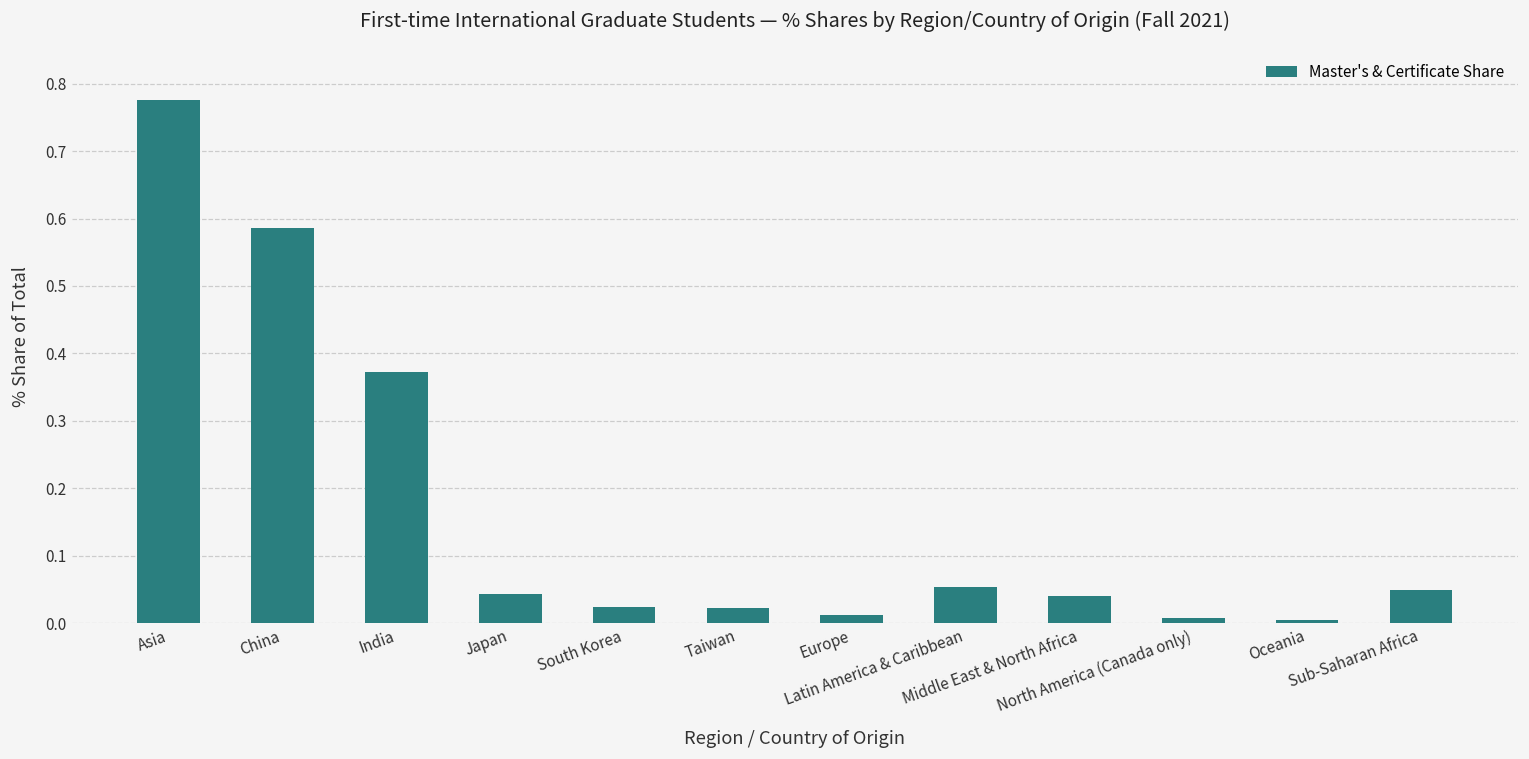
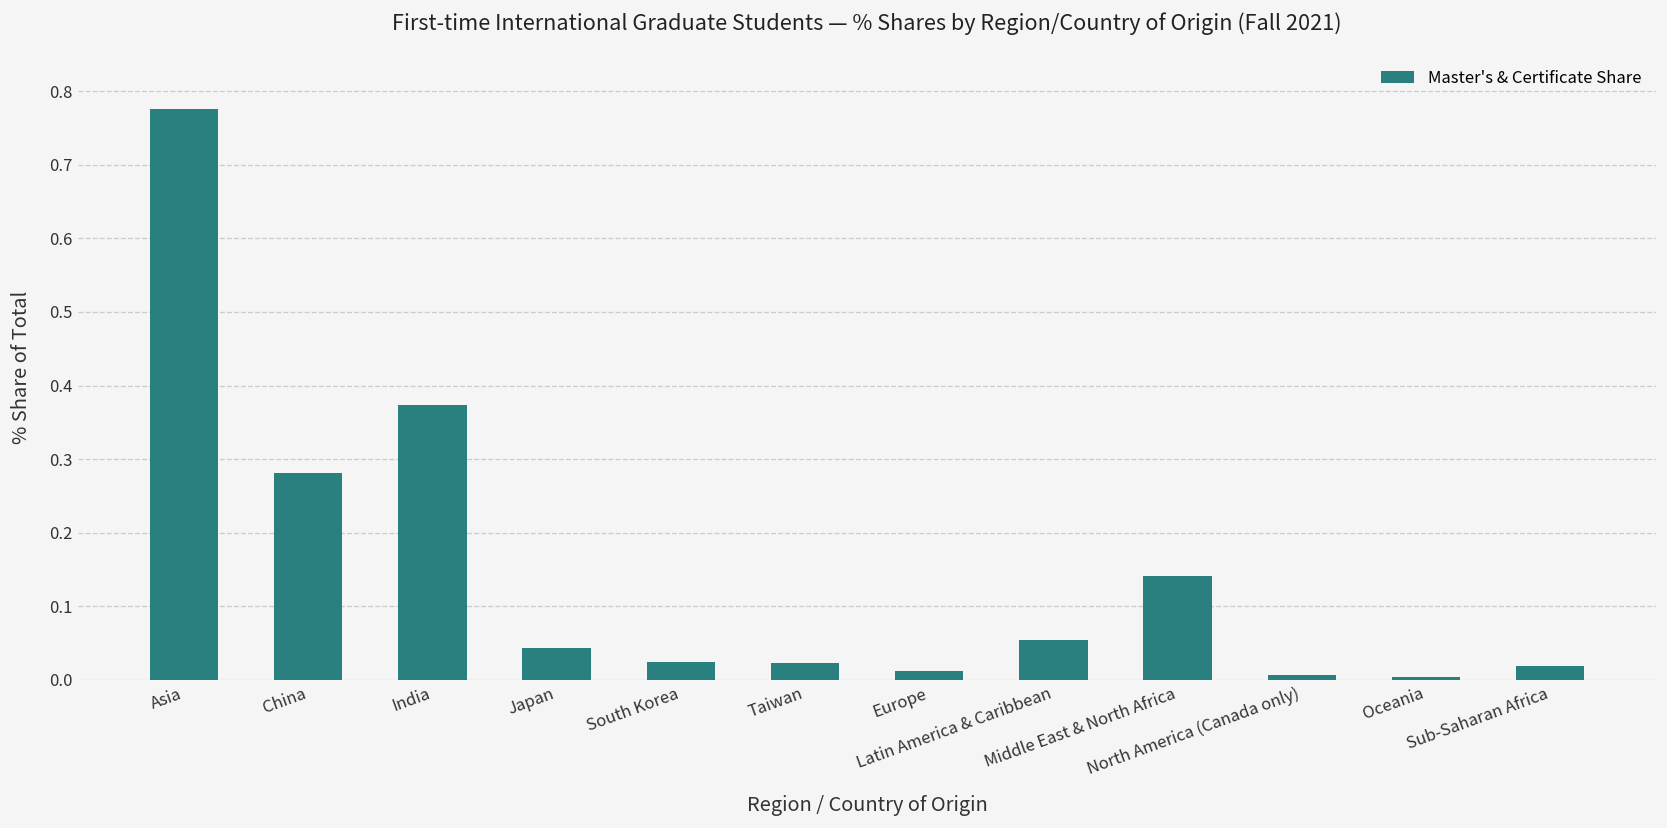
  {
    "Asia": 0.78,
-   "China": 0.59,
+   "China": 0.28,
    "India": 0.37,
    "Japan": 0.04,
    "South Korea": 0.02,
    "Taiwan": 0.02,
    "Europe": 0.01,
    "Latin America & Caribbean": 0.05,
-   "Middle East & North Africa": 0.04,
+   "Middle East & North Africa": 0.14,
    "North America (Canada only)": 0.01,
    "Oceania": 0.00,
-   "Sub-Saharan Africa": 0.05
+   "Sub-Saharan Africa": 0.02
  }
